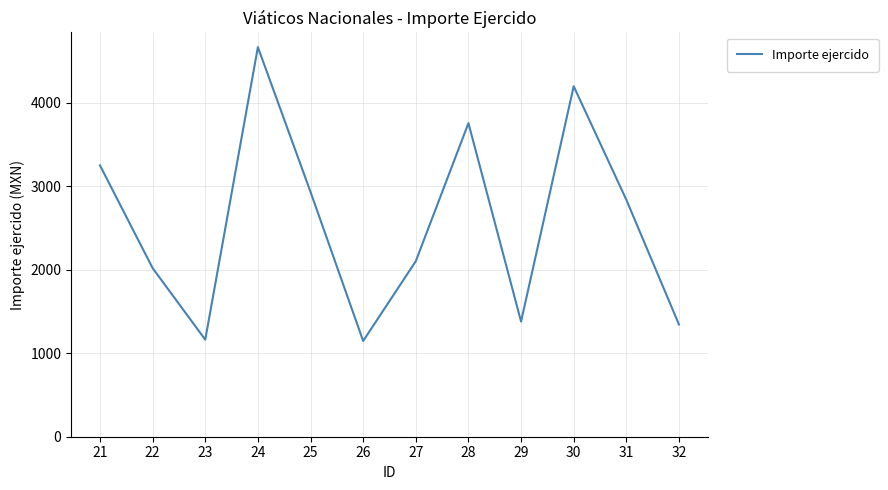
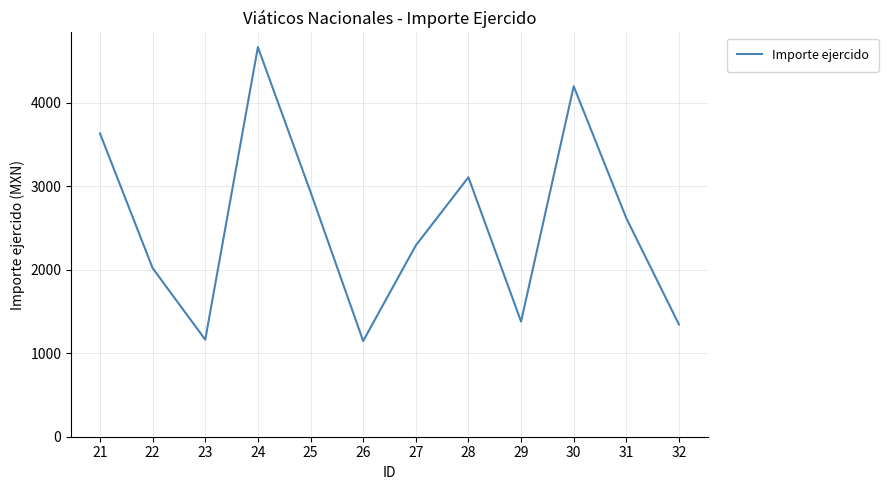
  {
-   "21": 3200,
+   "21": 3600,
    "22": 2000,
    "23": 1200,
    "24": 4700,
    "25": 2900,
    "26": 1100,
-   "27": 2100,
-   "28": 3800,
+   "27": 2300,
+   "28": 3100,
    "29": 1400,
    "30": 4200,
-   "31": 2800,
+   "31": 2600,
    "32": 1300
  }
